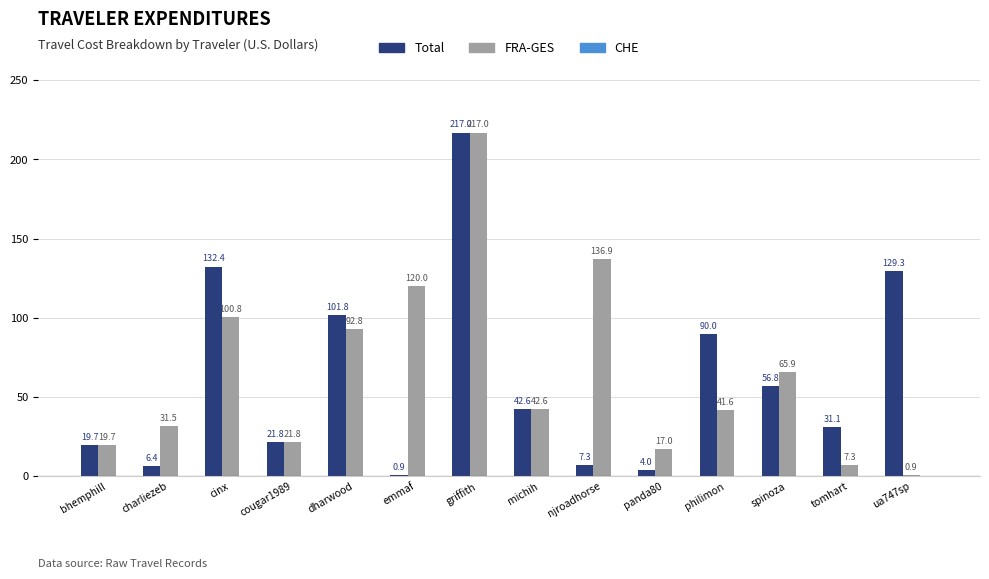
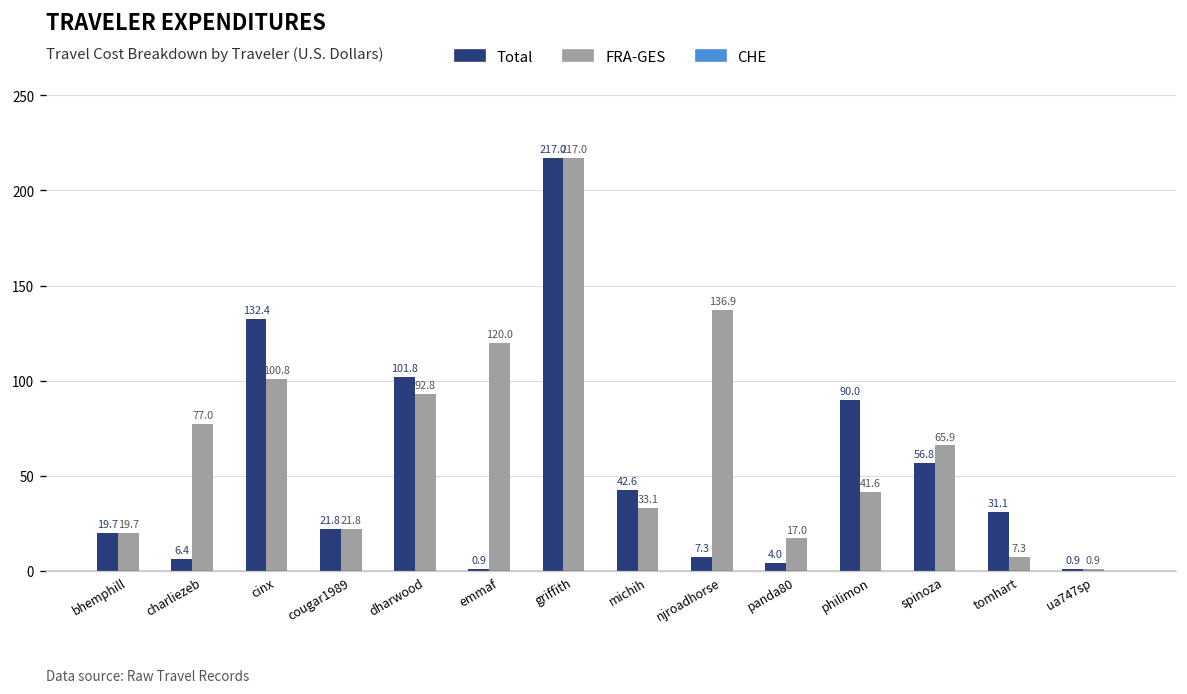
  {
    "Total": {
      "bhemphill": 19.7,
      "charliezeb": 6.4,
      "cinx": 132.4,
      "cougar1989": 21.8,
      "dharwood": 101.8,
      "emmaf": 0.9,
      "michih": 42.6,
      "njroadhorse": 7.3,
      "panda80": 4.0,
      "philimon": 90.0,
      "spinoza": 56.8,
      "tomhart": 31.1,
-     "ua747sp": 129.3
+     "ua747sp": 0.9
    },
    "FRA-GES": {
      "bhemphill": 19.7,
-     "charliezeb": 31.5,
+     "charliezeb": 77.0,
      "cinx": 100.8,
      "cougar1989": 21.8,
      "dharwood": 92.8,
      "emmaf": 120.0,
-     "michih": 42.6,
+     "michih": 33.1,
      "njroadhorse": 136.9,
      "panda80": 17.0,
      "philimon": 41.6,
      "spinoza": 65.9,
      "tomhart": 7.3,
      "ua747sp": 0.9
    },
    "CHE": {
      "bhemphill": 0,
      "charliezeb": 0,
      "cinx": 0,
      "cougar1989": 0,
      "dharwood": 0,
      "emmaf": 0,
      "griffith": 0,
      "michih": 0,
      "njroadhorse": 0,
      "panda80": 0,
      "philimon": 0,
      "spinoza": 0,
      "tomhart": 0,
      "ua747sp": 0
    }
  }
